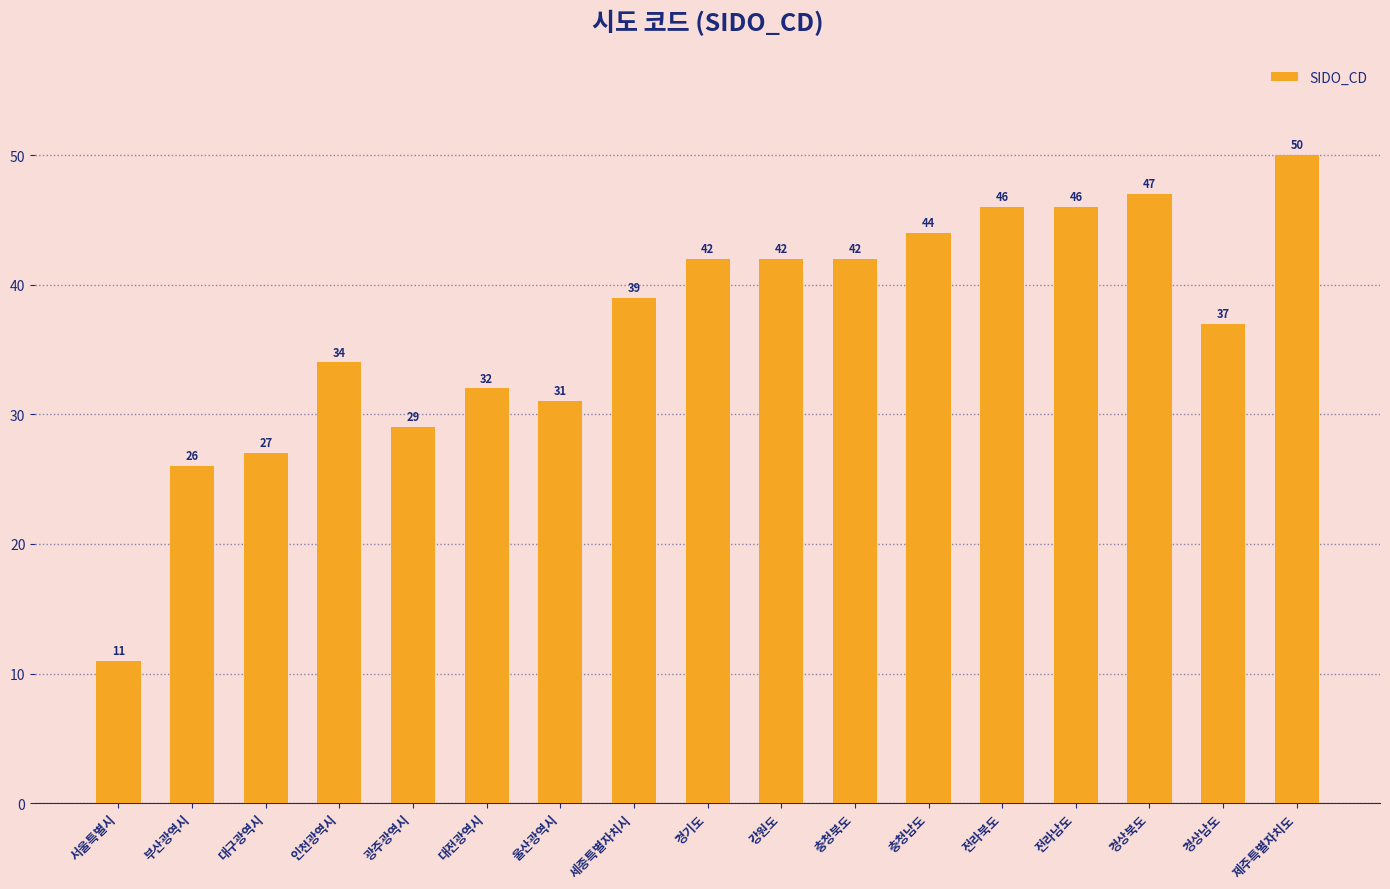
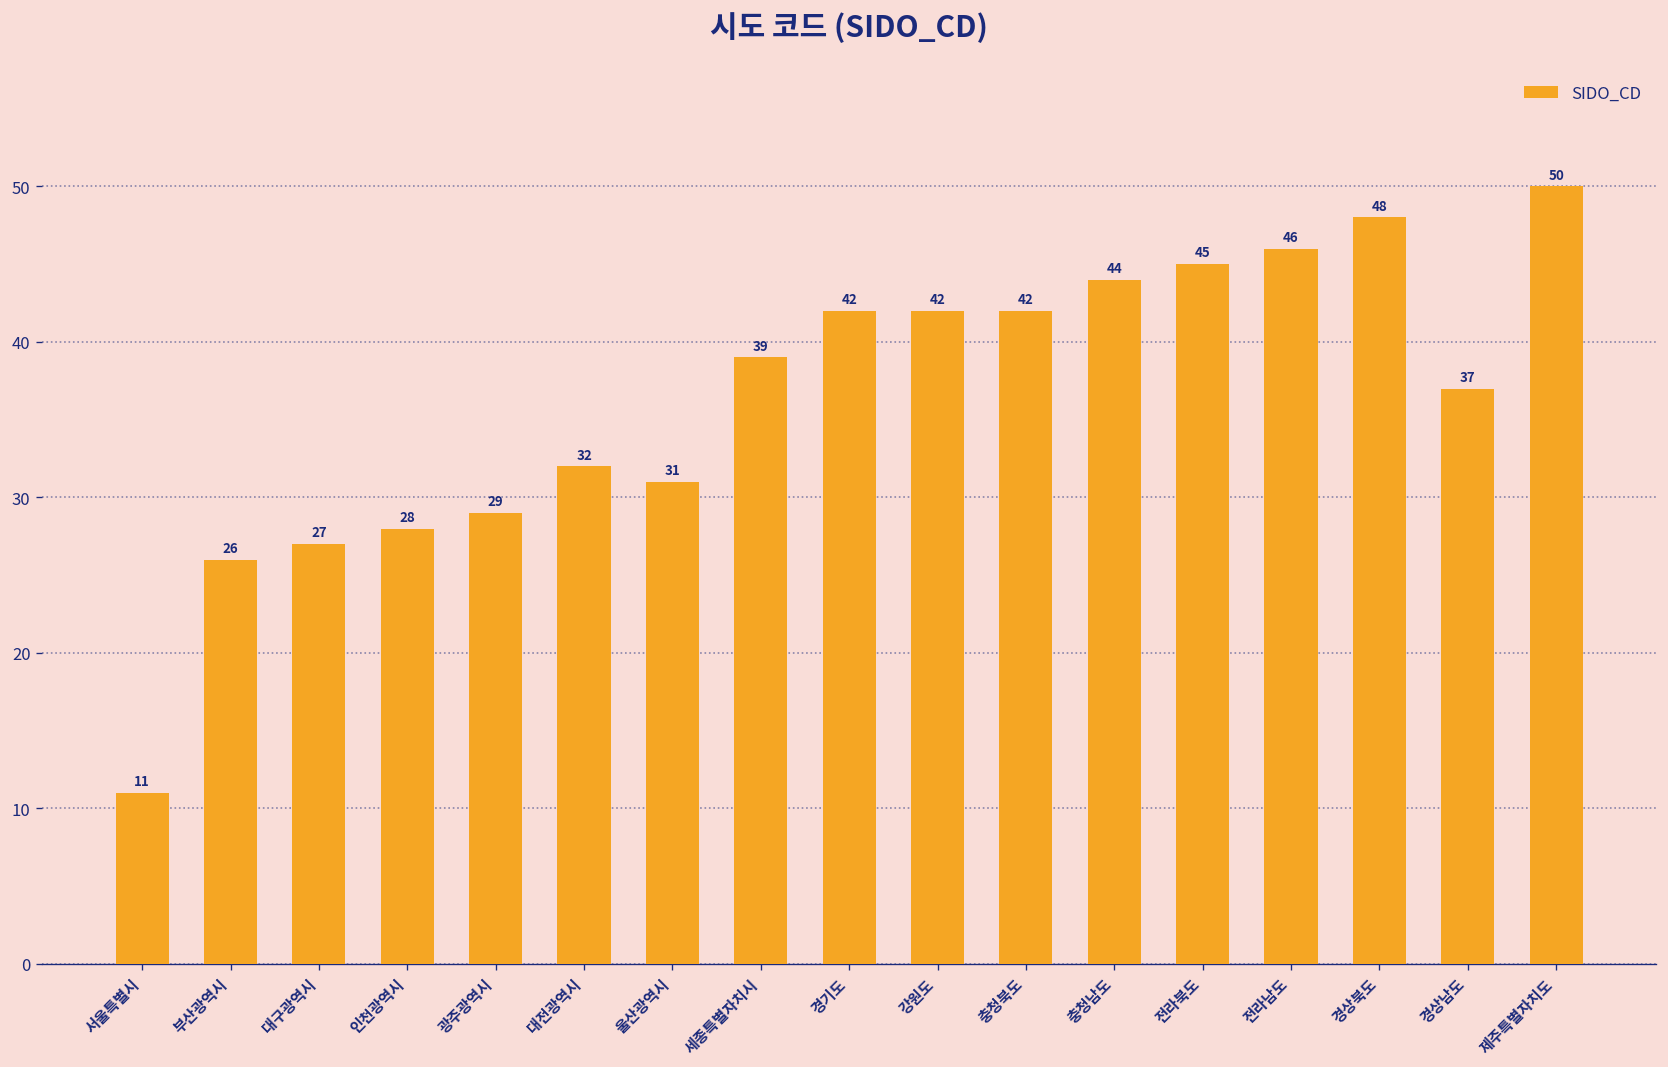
  {
    "서울특별시": 11,
    "부산광역시": 26,
    "대구광역시": 27,
-   "인천광역시": 34,
+   "인천광역시": 28,
    "광주광역시": 29,
    "대전광역시": 32,
    "울산광역시": 31,
    "세종특별자치시": 39,
    "경기도": 42,
    "강원도": 42,
    "충청북도": 42,
    "충청남도": 44,
-   "전라북도": 46,
+   "전라북도": 45,
    "전라남도": 46,
-   "경상북도": 47,
+   "경상북도": 48,
    "경상남도": 37,
    "제주특별자치도": 50
  }
